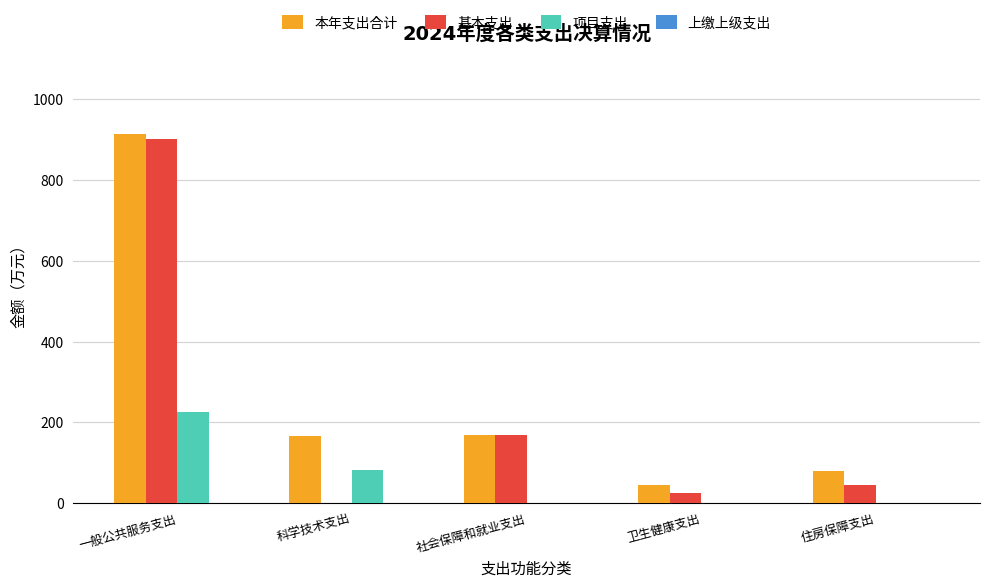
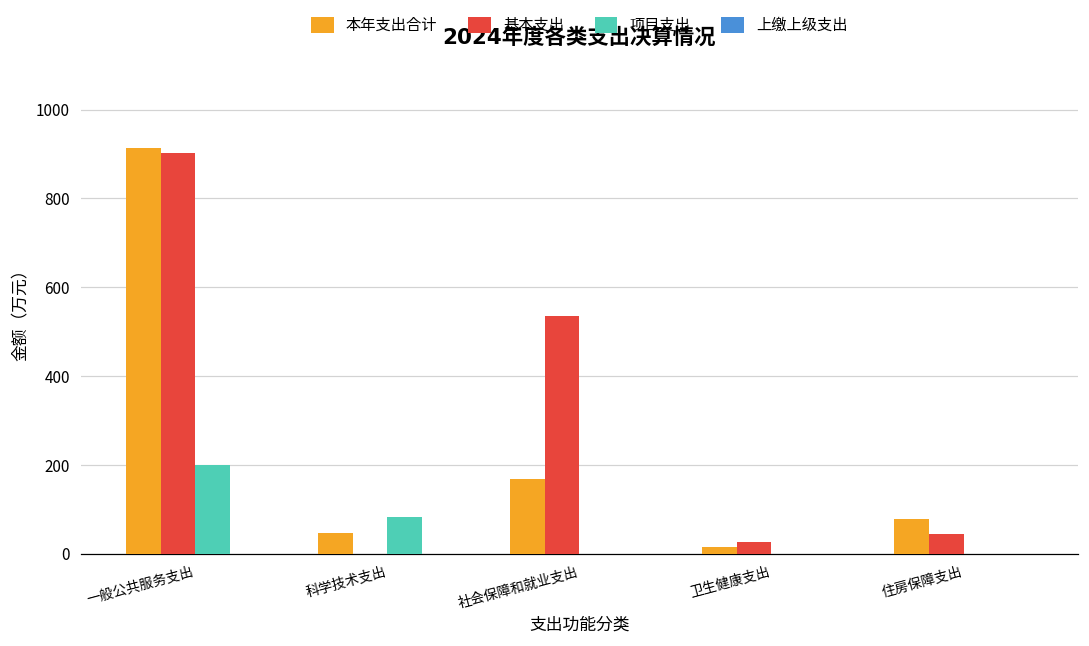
  {
    "本年支出合计": {
      "一般公共服务支出": 910,
-     "科学技术支出": 170,
+     "科学技术支出": 50,
      "社会保障和就业支出": 170,
-     "卫生健康支出": 50,
+     "卫生健康支出": 20,
      "住房保障支出": 80
    },
    "基本支出": {
      "一般公共服务支出": 900,
      "科学技术支出": 0,
-     "社会保障和就业支出": 170,
+     "社会保障和就业支出": 540,
      "卫生健康支出": 30,
      "住房保障支出": 40
    },
    "项目支出": {
-     "一般公共服务支出": 220,
+     "一般公共服务支出": 200,
      "科学技术支出": 80,
      "社会保障和就业支出": 0,
      "卫生健康支出": 0,
      "住房保障支出": 0
    },
    "上缴上级支出": {
      "一般公共服务支出": 0,
      "科学技术支出": 0,
      "社会保障和就业支出": 0,
      "卫生健康支出": 0,
      "住房保障支出": 0
    }
  }
